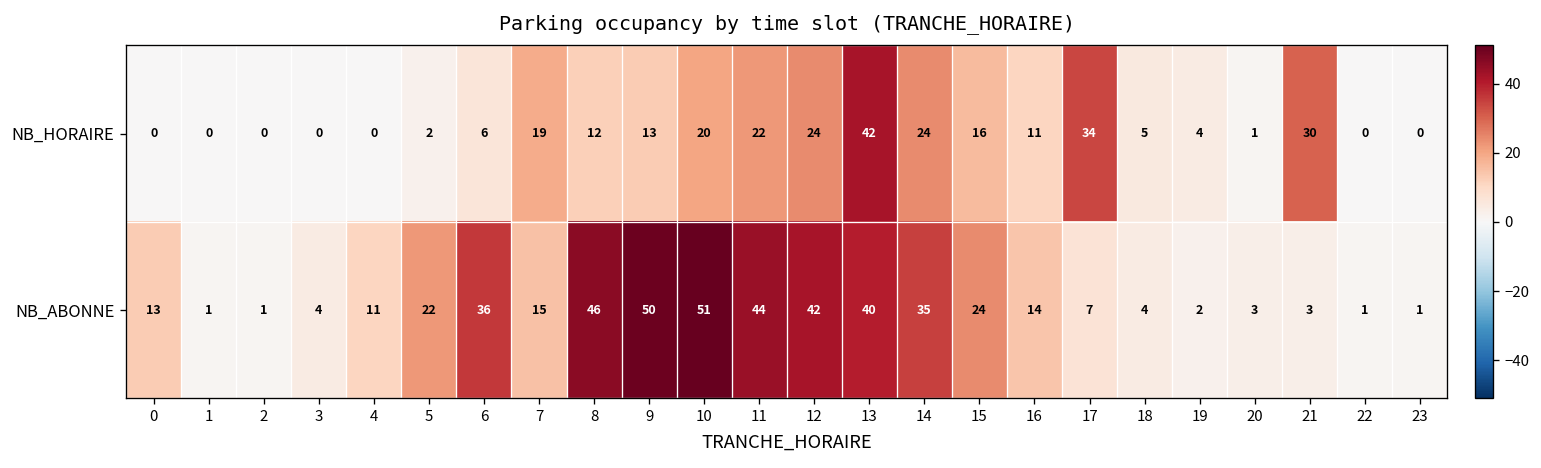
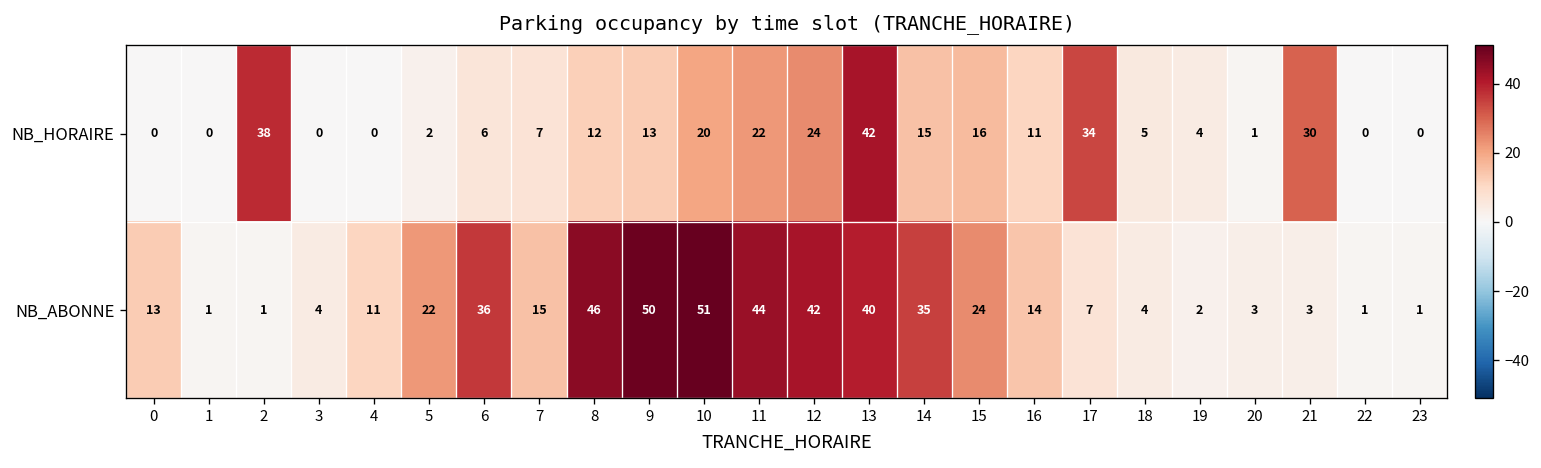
  {
    "NB_HORAIRE": {
      "0": 0,
      "1": 0,
-     "2": 0,
+     "2": 38,
      "3": 0,
      "4": 0,
      "5": 2,
      "6": 6,
-     "7": 19,
+     "7": 7,
      "8": 12,
      "9": 13,
      "10": 20,
      "11": 22,
      "12": 24,
      "13": 42,
-     "14": 24,
+     "14": 15,
      "15": 16,
      "16": 11,
      "17": 34,
      "18": 5,
      "19": 4,
      "20": 1,
      "21": 30,
      "22": 0,
      "23": 0
    },
    "NB_ABONNE": {
      "0": 13,
      "1": 1,
      "2": 1,
      "3": 4,
      "4": 11,
      "5": 22,
      "6": 36,
      "7": 15,
      "8": 46,
      "9": 50,
      "10": 51,
      "11": 44,
      "12": 42,
      "13": 40,
      "14": 35,
      "15": 24,
      "16": 14,
      "17": 7,
      "18": 4,
      "19": 2,
      "20": 3,
      "21": 3,
      "22": 1,
      "23": 1
    }
  }
